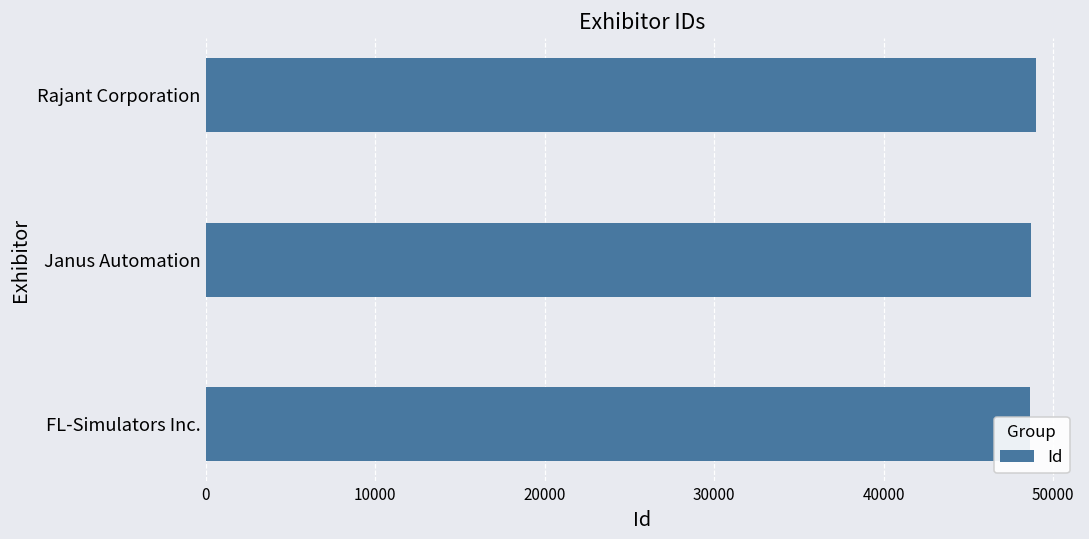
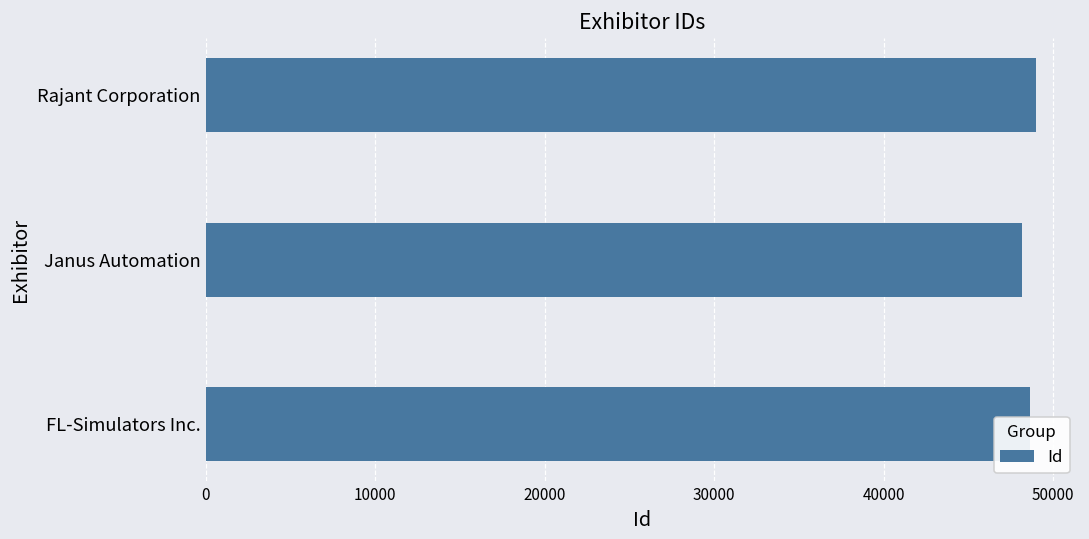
  {
    "Rajant Corporation": 49000,
-   "Janus Automation": 48700
+   "Janus Automation": 48200
  }
